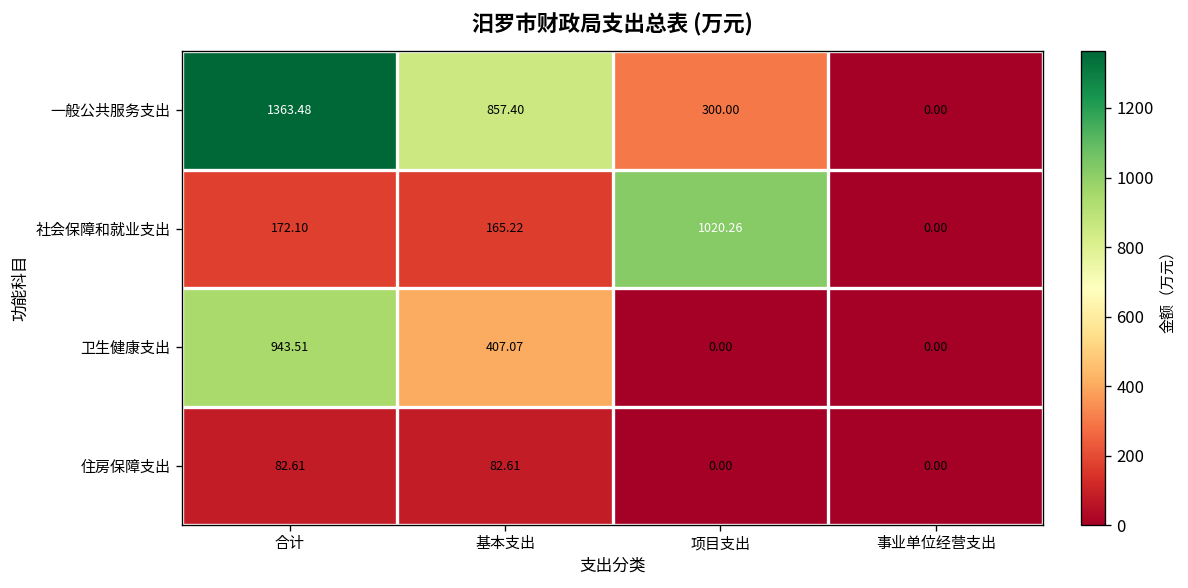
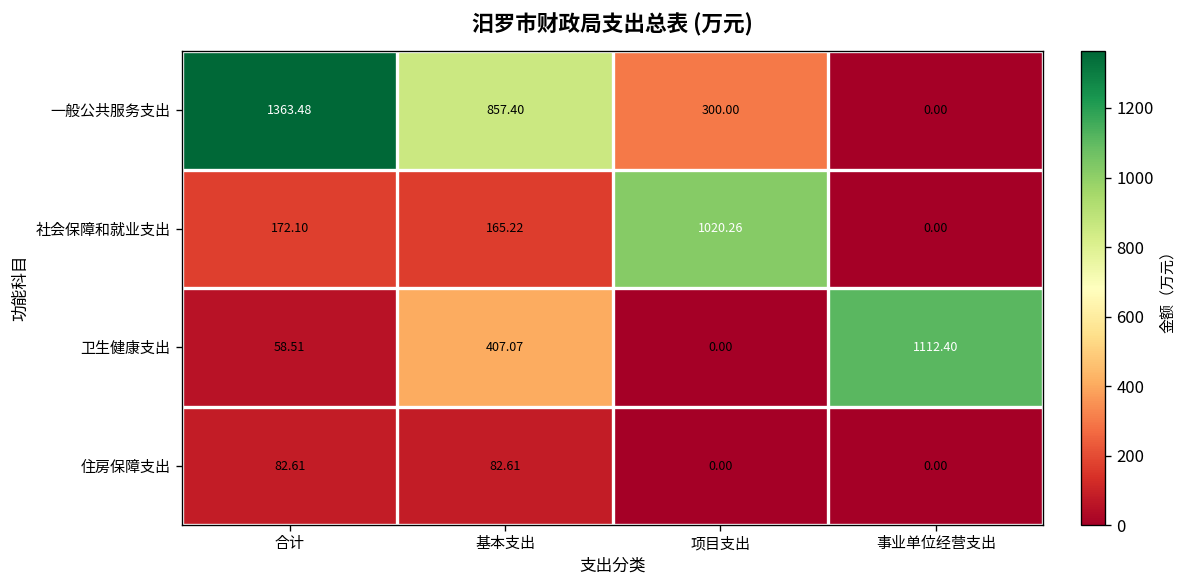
  {
    "一般公共服务支出": {
      "合计": 1363.48,
      "基本支出": 857.40,
      "项目支出": 300.00,
      "事业单位经营支出": 0.00
    },
    "社会保障和就业支出": {
      "合计": 172.10,
      "基本支出": 165.22,
      "项目支出": 1020.26,
      "事业单位经营支出": 0.00
    },
    "卫生健康支出": {
-     "合计": 943.51,
+     "合计": 58.51,
      "基本支出": 407.07,
      "项目支出": 0.00,
-     "事业单位经营支出": 0.00
+     "事业单位经营支出": 1112.40
    },
    "住房保障支出": {
      "合计": 82.61,
      "基本支出": 82.61,
      "项目支出": 0.00,
      "事业单位经营支出": 0.00
    }
  }
